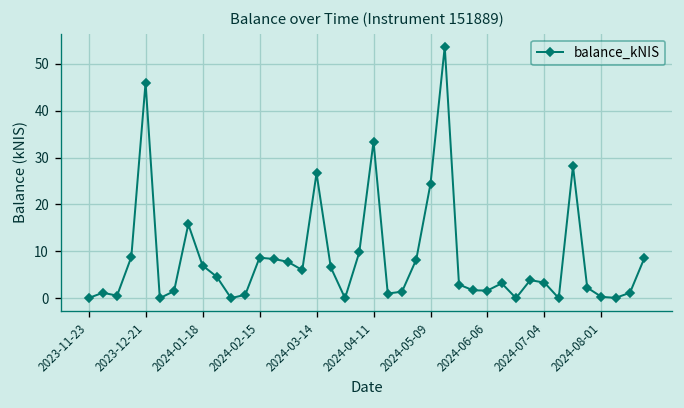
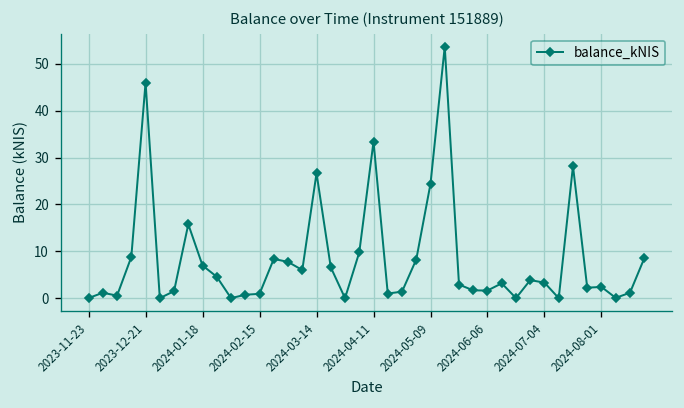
  {
    "2023-11-23": 0,
    "2023-12-21": 46,
    "2024-01-18": 7,
-   "2024-02-15": 9,
+   "2024-02-15": 1,
    "2024-03-14": 27,
    "2024-04-11": 33,
    "2024-05-09": 24,
    "2024-06-06": 2,
    "2024-07-04": 3,
-   "2024-08-01": 0
+   "2024-08-01": 2
  }
